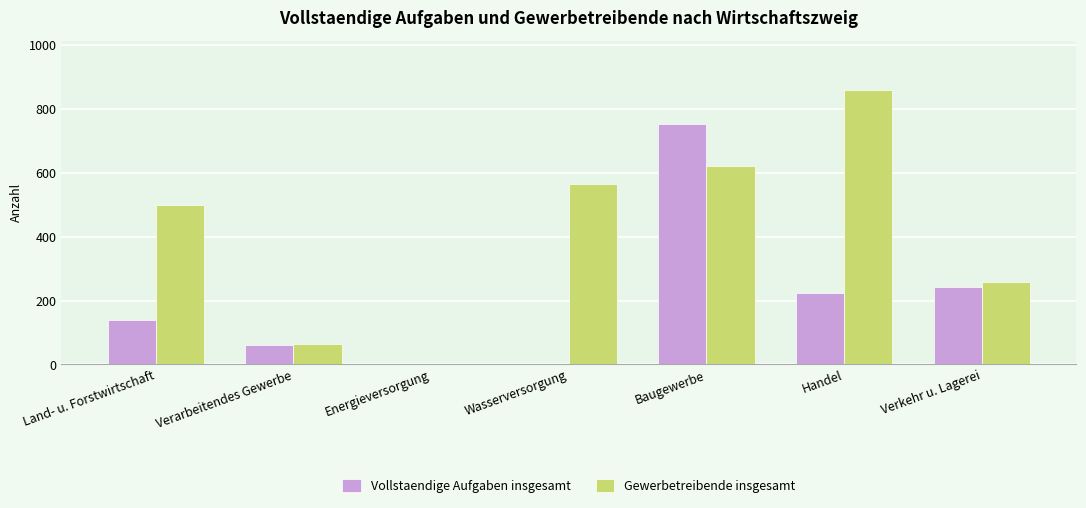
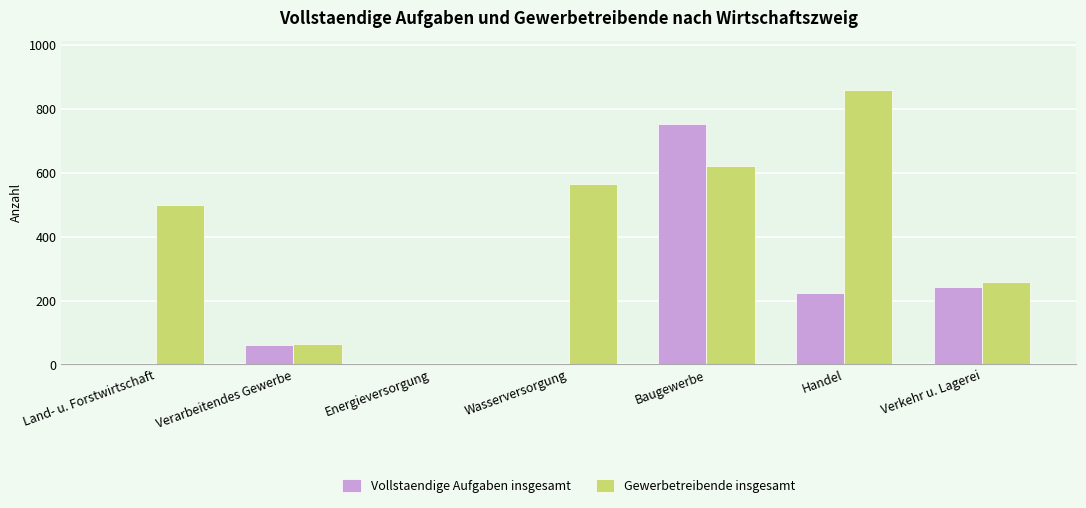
  {
    "Vollstaendige Aufgaben insgesamt": {
-     "Land- u. Forstwirtschaft": 140,
+     "Land- u. Forstwirtschaft": 0,
      "Verarbeitendes Gewerbe": 60,
      "Baugewerbe": 750,
      "Handel": 220,
      "Verkehr u. Lagerei": 240
    },
    "Gewerbetreibende insgesamt": {
      "Land- u. Forstwirtschaft": 500,
      "Verarbeitendes Gewerbe": 70,
      "Wasserversorgung": 570,
      "Baugewerbe": 620,
      "Handel": 860,
      "Verkehr u. Lagerei": 260
    }
  }
